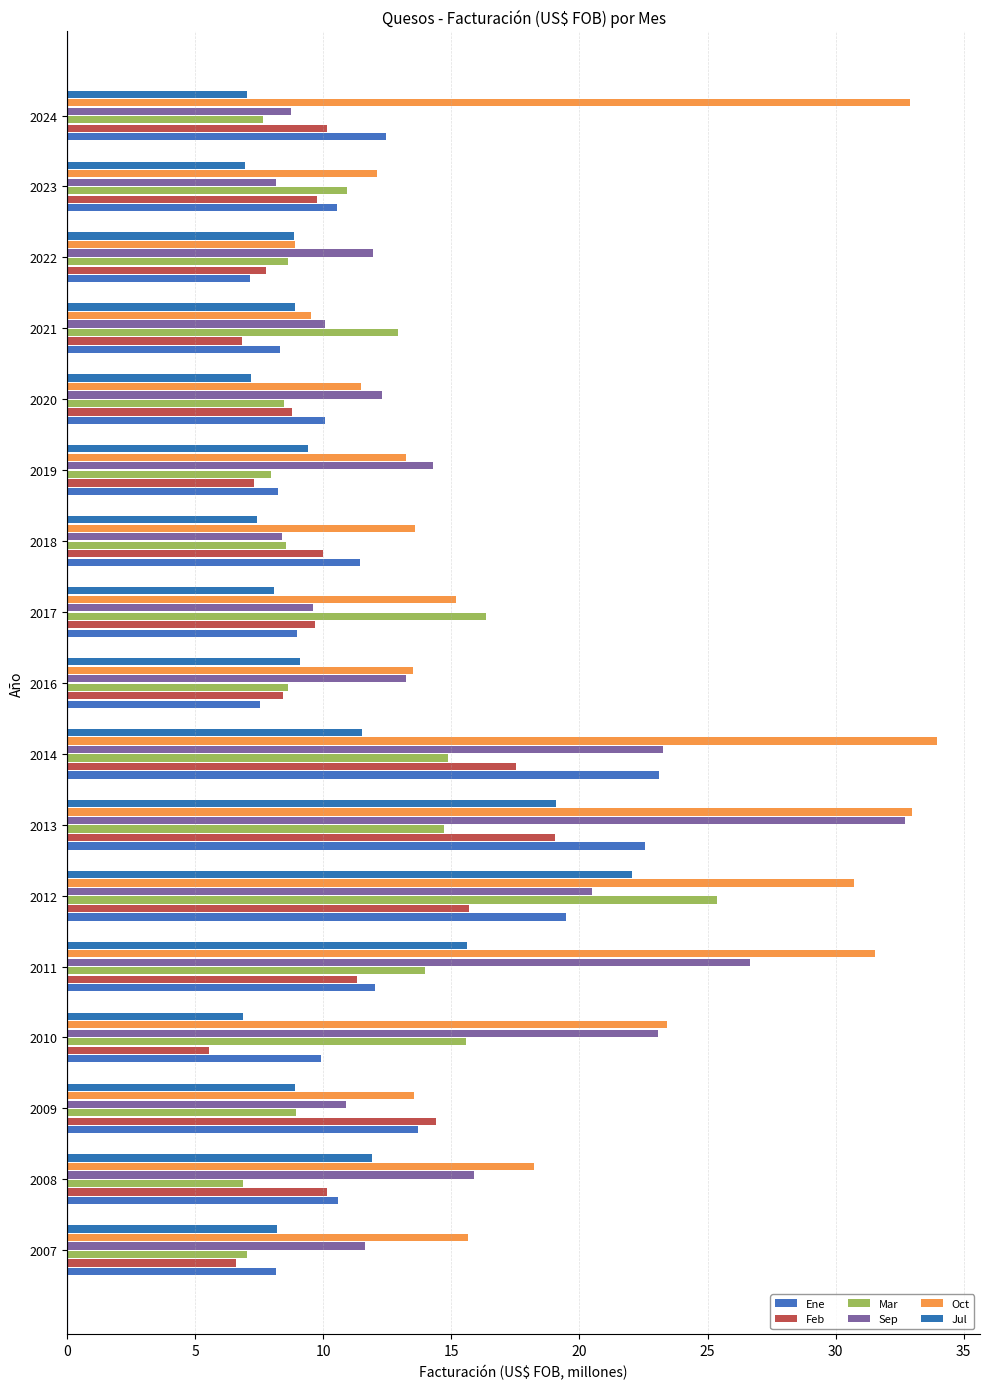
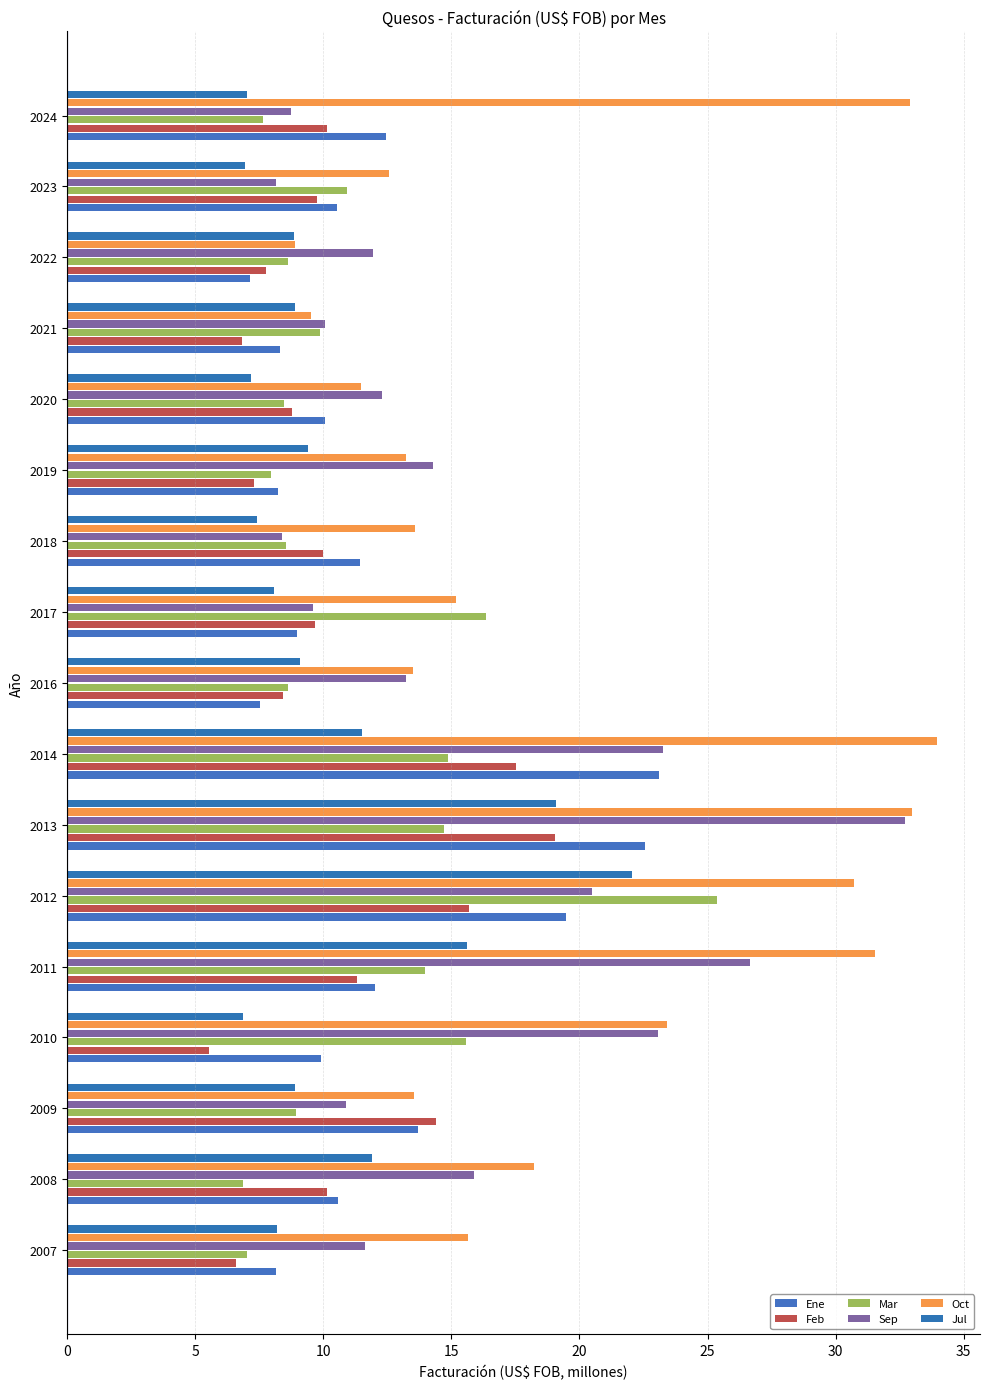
  {
    "Feb": {
      "2024": 10.1,
      "2023": 9.7,
      "2022": 7.8,
      "2021": 6.8,
      "2020": 8.8,
      "2019": 7.3,
      "2018": 10.0,
      "2017": 9.7,
      "2016": 8.4,
      "2014": 17.5,
      "2013": 19.1,
      "2012": 15.7,
      "2011": 11.3,
      "2010": 5.6,
      "2009": 14.4,
      "2008": 10.1,
      "2007": 6.6
    },
    "Mar": {
      "2024": 7.7,
      "2023": 10.9,
      "2022": 8.6,
-     "2021": 12.9,
+     "2021": 9.9,
      "2020": 8.4,
      "2019": 7.9,
      "2018": 8.5,
      "2017": 16.4,
      "2016": 8.6,
      "2014": 14.9,
      "2013": 14.7,
      "2012": 25.4,
      "2011": 14.0,
      "2010": 15.6,
      "2009": 8.9,
      "2008": 6.9,
      "2007": 7.0
    },
    "Sep": {
      "2024": 8.7,
      "2023": 8.1,
      "2022": 11.9,
      "2021": 10.1,
      "2020": 12.3,
      "2019": 14.3,
      "2018": 8.4,
      "2017": 9.6,
      "2016": 13.2,
      "2014": 23.3,
      "2013": 32.7,
      "2012": 20.5,
      "2011": 26.7,
      "2010": 23.1,
      "2009": 10.9,
      "2008": 15.9,
      "2007": 11.6
    },
    "Oct": {
      "2024": 32.9,
-     "2023": 12.1,
+     "2023": 12.6,
      "2022": 8.9,
      "2021": 9.5,
      "2020": 11.5,
      "2019": 13.2,
      "2018": 13.6,
      "2017": 15.2,
      "2016": 13.5,
      "2014": 33.9,
      "2013": 33.0,
      "2012": 30.7,
      "2011": 31.5,
      "2010": 23.4,
      "2009": 13.5,
      "2008": 18.2,
      "2007": 15.7
    }
  }
